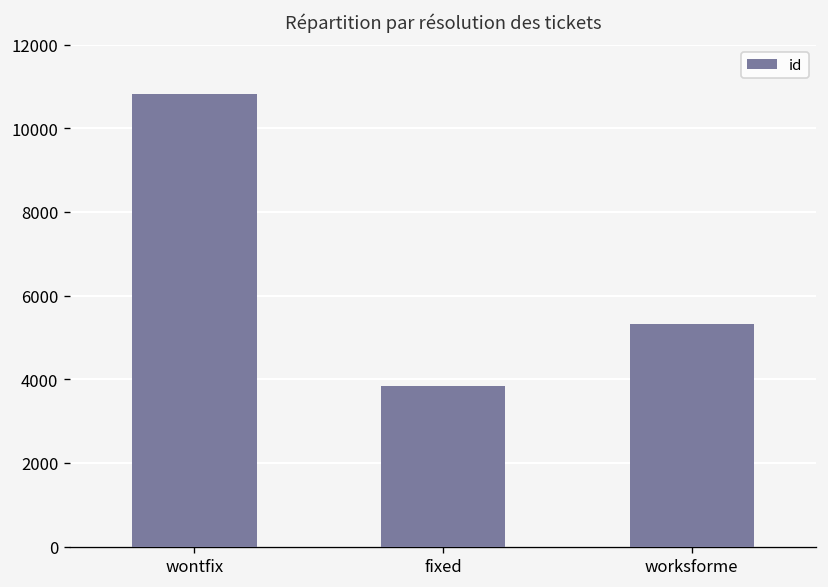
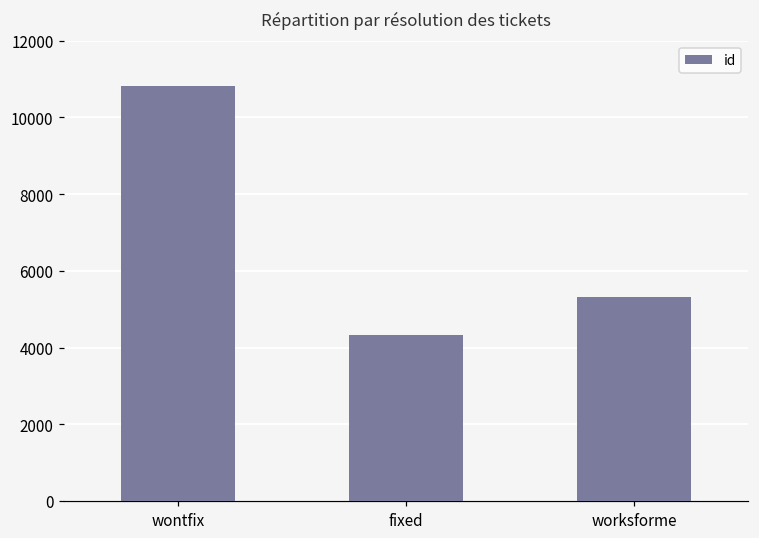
  {
    "wontfix": 10800,
-   "fixed": 3800,
+   "fixed": 4300,
    "worksforme": 5300
  }
